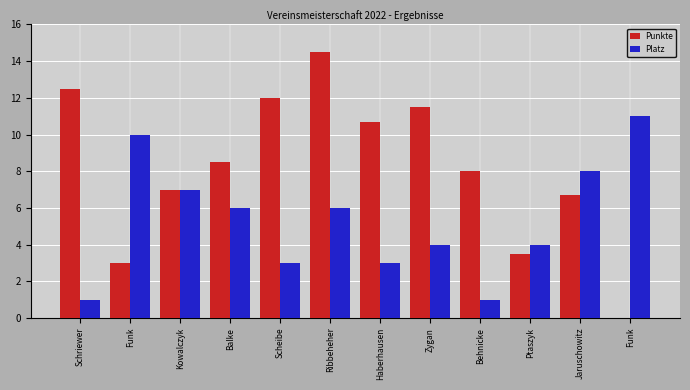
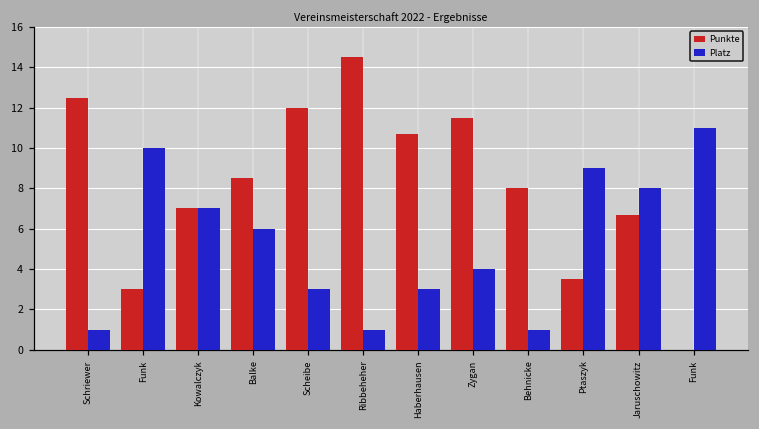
  {
    "Punkte": {
      "Schriewer": 12.5,
      "Kowalczyk": 7,
      "Balke": 8.5,
      "Scheibe": 12,
      "Ribbeheher": 14.5,
      "Haberhausen": 10.7,
      "Zygan": 11.5,
      "Behnicke": 8,
      "Ptaszyk": 3.5,
      "Jaruschowitz": 6.7
    },
    "Platz": {
      "Schriewer": 1,
      "Kowalczyk": 7,
      "Balke": 6,
      "Scheibe": 3,
-     "Ribbeheher": 6,
+     "Ribbeheher": 1,
      "Haberhausen": 3,
      "Zygan": 4,
      "Behnicke": 1,
-     "Ptaszyk": 4,
+     "Ptaszyk": 9,
      "Jaruschowitz": 8
    }
  }
